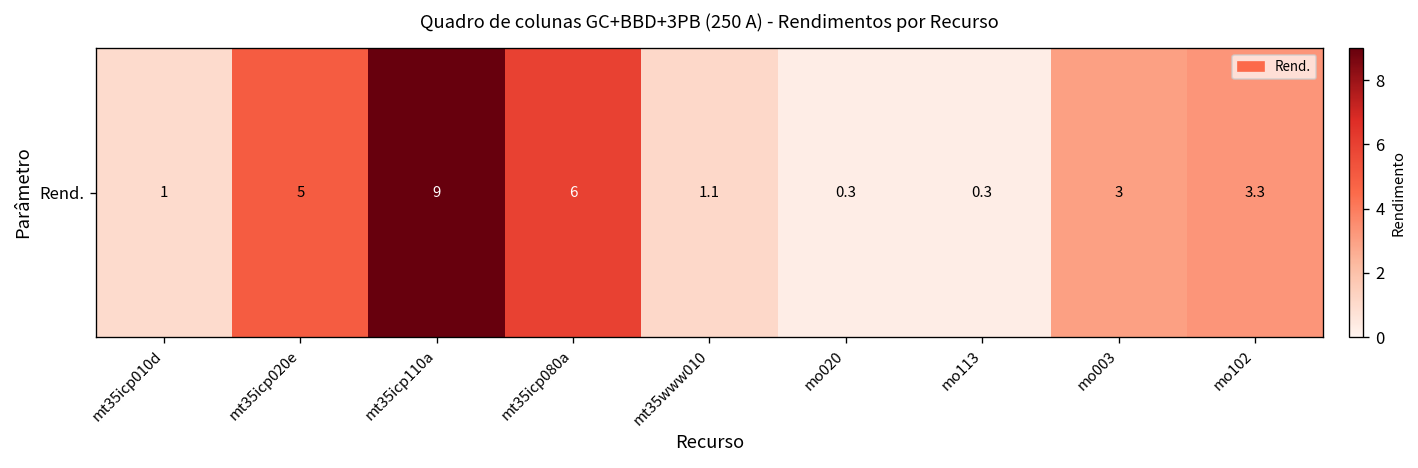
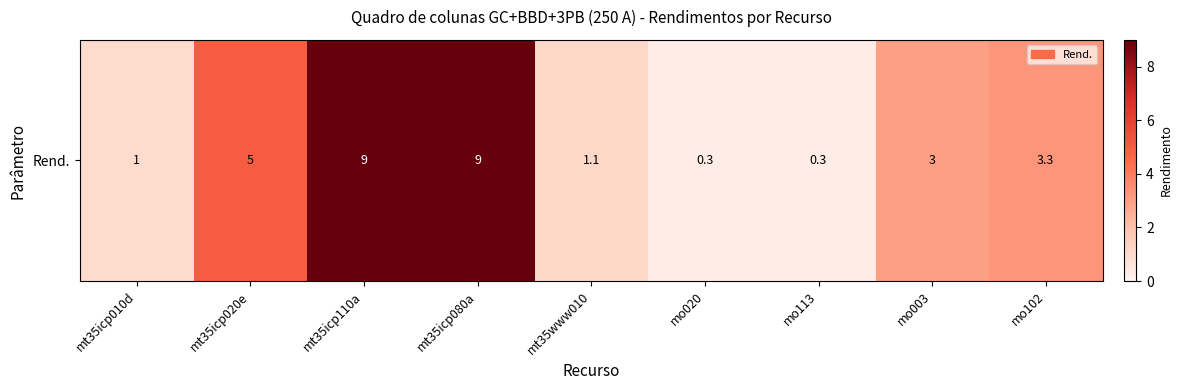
  {
    "Rend.": {
      "mt35icp010d": 1,
      "mt35icp020e": 5,
      "mt35icp110a": 9,
-     "mt35icp080a": 6,
+     "mt35icp080a": 9,
      "mt35www010": 1.1,
      "mo020": 0.3,
      "mo113": 0.3,
      "mo003": 3,
      "mo102": 3.3
    }
  }
